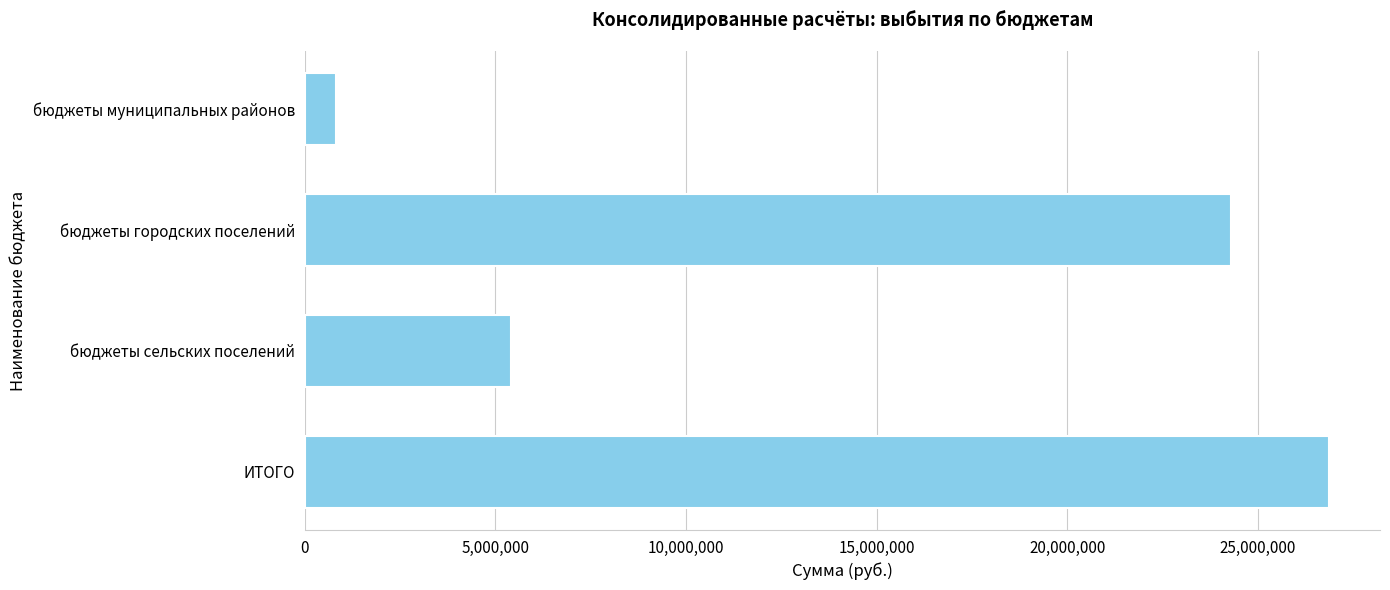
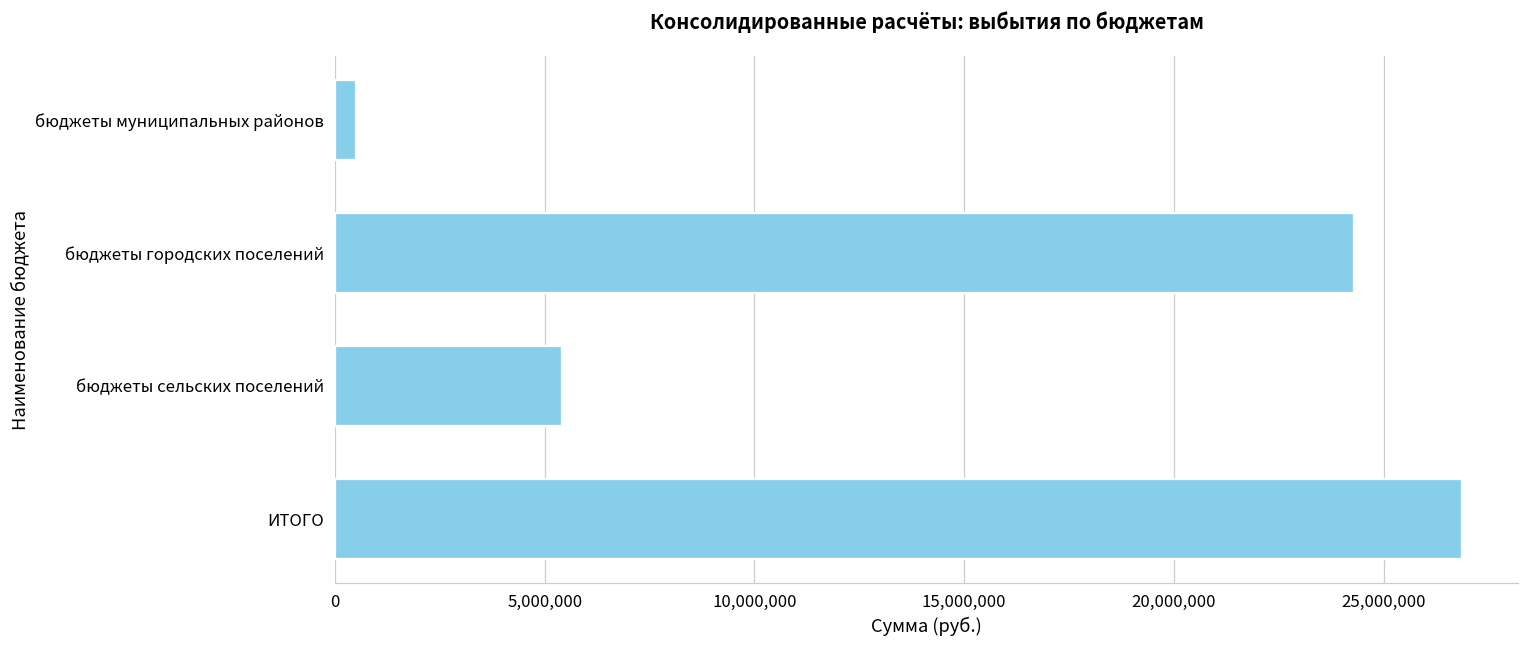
  {
-   "бюджеты муниципальных районов": "800,000",
+   "бюджеты муниципальных районов": "500,000",
    "бюджеты городских поселений": "24,300,000",
    "бюджеты сельских поселений": "5,400,000",
    "ИТОГО": "26,900,000"
  }
